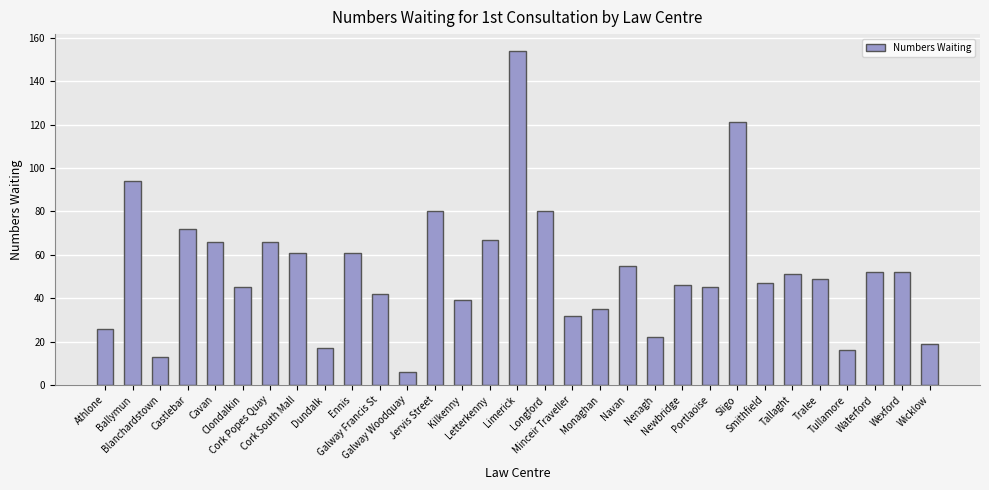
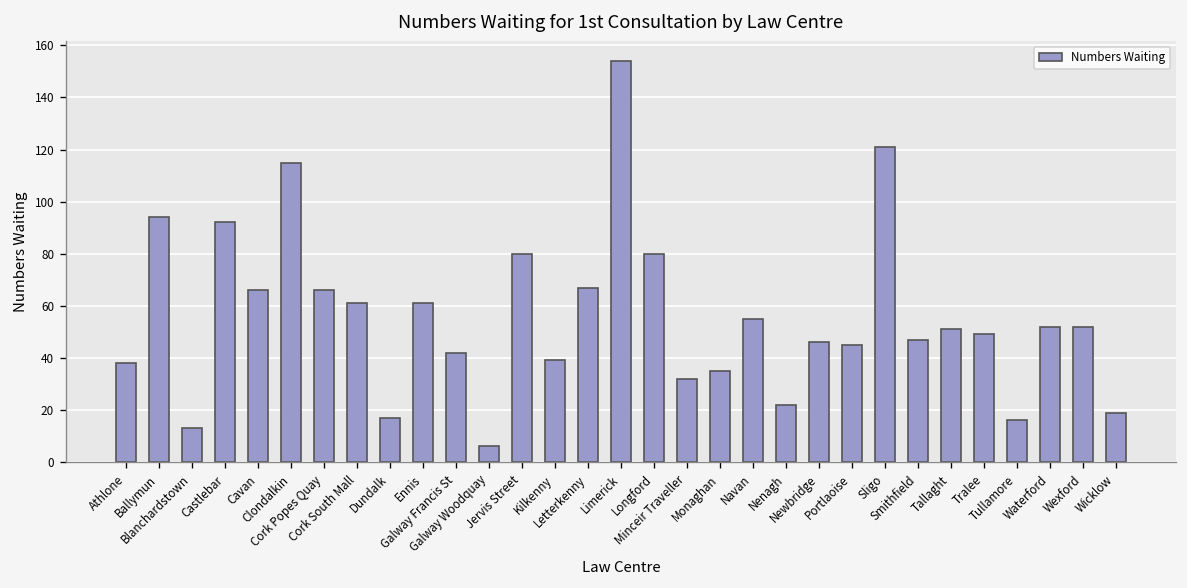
  {
-   "Athlone": 26,
+   "Athlone": 38,
    "Ballymun": 94,
    "Blanchardstown": 13,
-   "Castlebar": 72,
+   "Castlebar": 92,
    "Cavan": 66,
-   "Clondalkin": 45,
+   "Clondalkin": 115,
    "Cork Popes Quay": 66,
    "Cork South Mall": 61,
    "Dundalk": 17,
    "Ennis": 61,
    "Galway Francis St": 42,
    "Galway Woodquay": 6,
    "Jervis Street": 80,
    "Kilkenny": 39,
    "Letterkenny": 67,
    "Limerick": 154,
    "Longford": 80,
    "Minceir Traveller": 32,
    "Monaghan": 35,
    "Navan": 55,
    "Nenagh": 22,
    "Newbridge": 46,
    "Portlaoise": 45,
    "Sligo": 121,
    "Smithfield": 47,
    "Tallaght": 51,
    "Tralee": 49,
    "Tullamore": 16,
    "Waterford": 52,
    "Wexford": 52,
    "Wicklow": 19
  }
